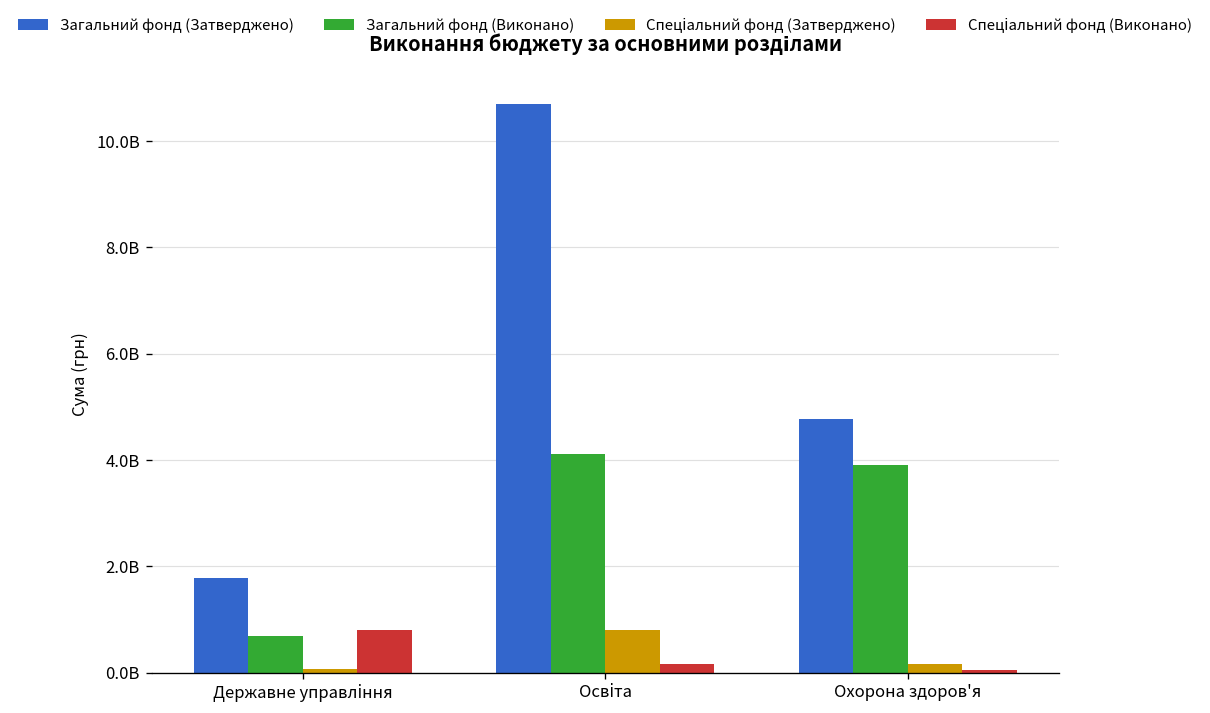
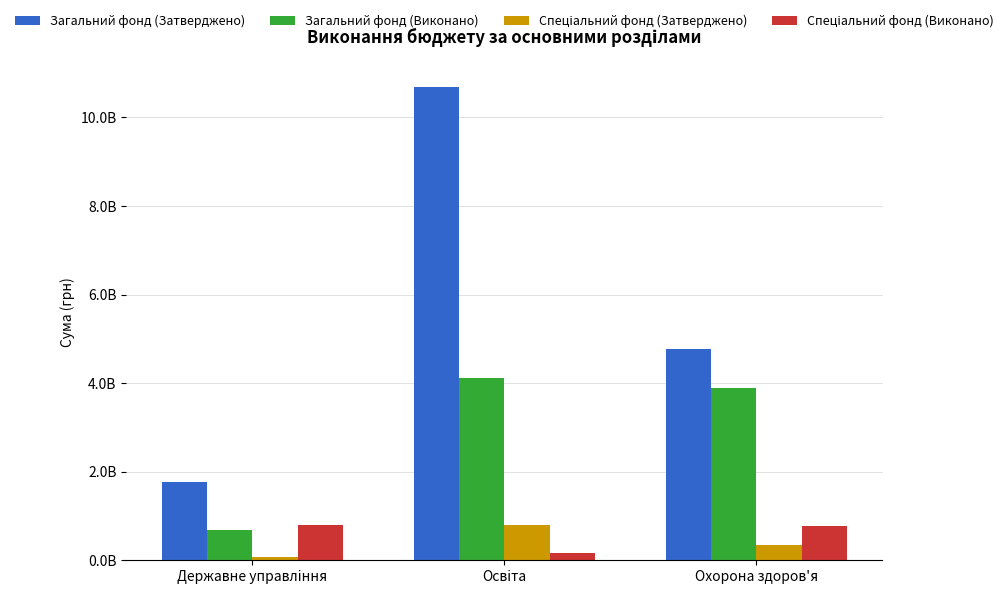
  {
    "Загальний фонд (Затверджено)": {
      "Державне управління": 1800000000,
      "Освіта": 10700000000,
      "Охорона здоров'я": 4800000000
    },
    "Загальний фонд (Виконано)": {
      "Державне управління": 700000000,
      "Освіта": 4100000000,
      "Охорона здоров'я": 3900000000
    },
    "Спеціальний фонд (Затверджено)": {
      "Державне управління": 100000000,
      "Освіта": 800000000,
-     "Охорона здоров'я": 200000000
+     "Охорона здоров'я": 300000000
    },
    "Спеціальний фонд (Виконано)": {
      "Державне управління": 800000000,
      "Освіта": 200000000,
-     "Охорона здоров'я": 100000000
+     "Охорона здоров'я": 800000000
    }
  }
